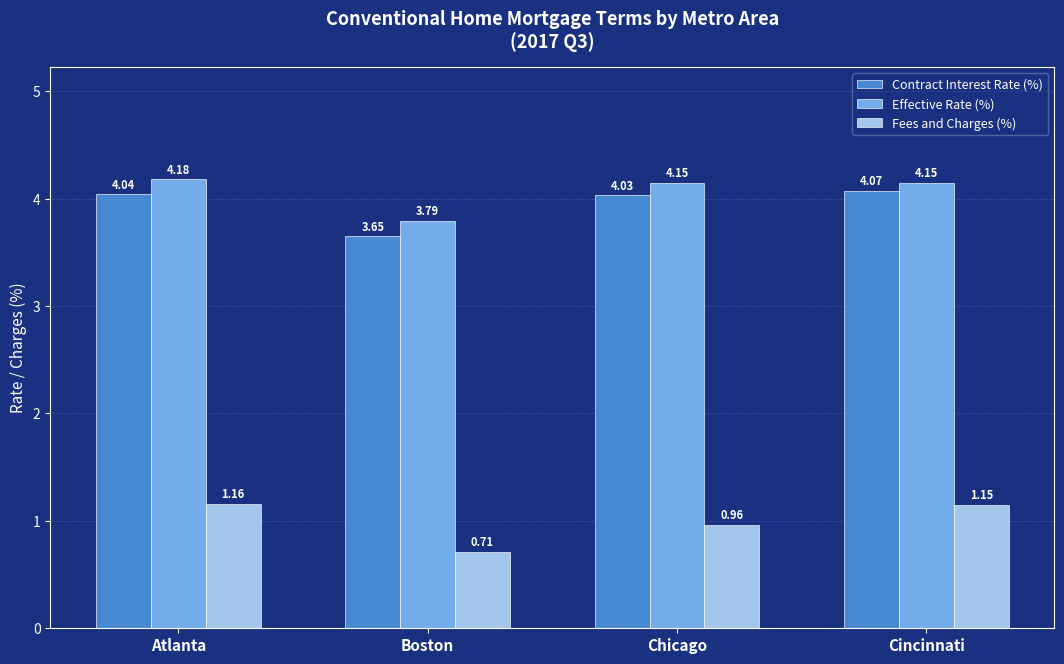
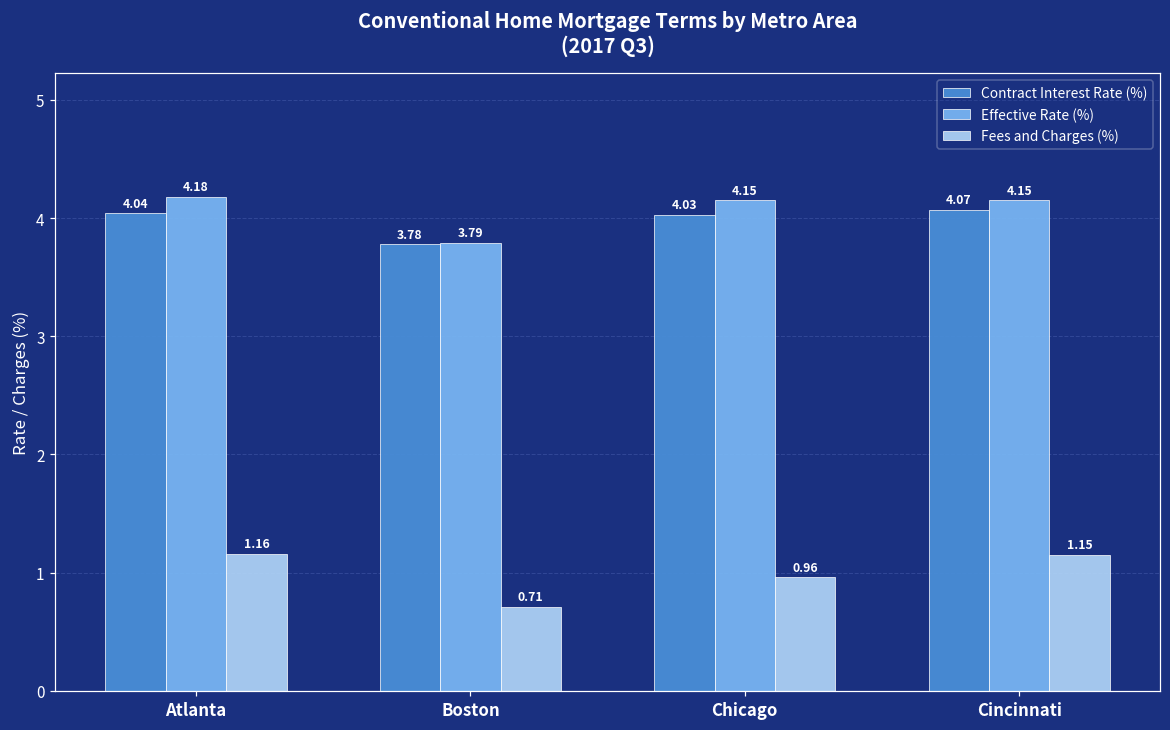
  {
    "Contract Interest Rate (%)": {
      "Atlanta": 4.04,
-     "Boston": 3.65,
+     "Boston": 3.78,
      "Chicago": 4.03,
      "Cincinnati": 4.07
    },
    "Effective Rate (%)": {
      "Atlanta": 4.18,
      "Boston": 3.79,
      "Chicago": 4.15,
      "Cincinnati": 4.15
    },
    "Fees and Charges (%)": {
      "Atlanta": 1.16,
      "Boston": 0.71,
      "Chicago": 0.96,
      "Cincinnati": 1.15
    }
  }
